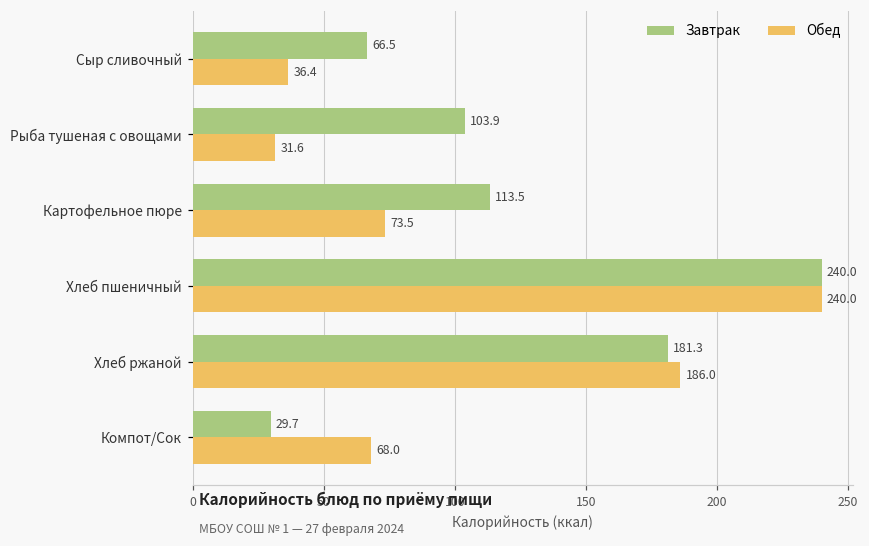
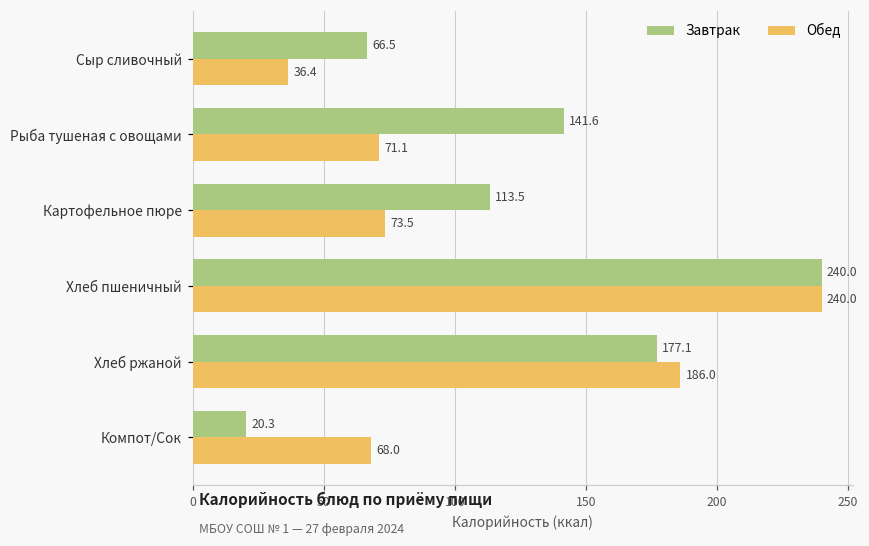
  {
    "Завтрак": {
      "Сыр сливочный": 66.5,
-     "Рыба тушеная с овощами": 103.9,
+     "Рыба тушеная с овощами": 141.6,
      "Картофельное пюре": 113.5,
      "Хлеб пшеничный": 240.0,
-     "Хлеб ржаной": 181.3,
-     "Компот/Сок": 29.7
+     "Хлеб ржаной": 177.1,
+     "Компот/Сок": 20.3
    },
    "Обед": {
      "Сыр сливочный": 36.4,
-     "Рыба тушеная с овощами": 31.6,
+     "Рыба тушеная с овощами": 71.1,
      "Картофельное пюре": 73.5,
      "Хлеб пшеничный": 240.0,
      "Хлеб ржаной": 186.0,
      "Компот/Сок": 68.0
    }
  }
